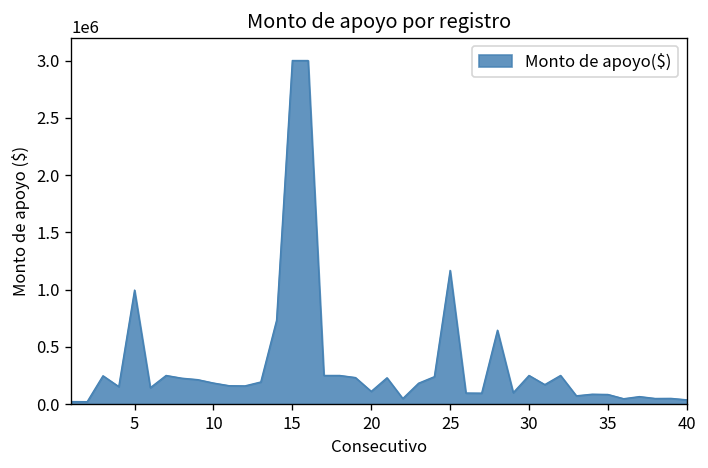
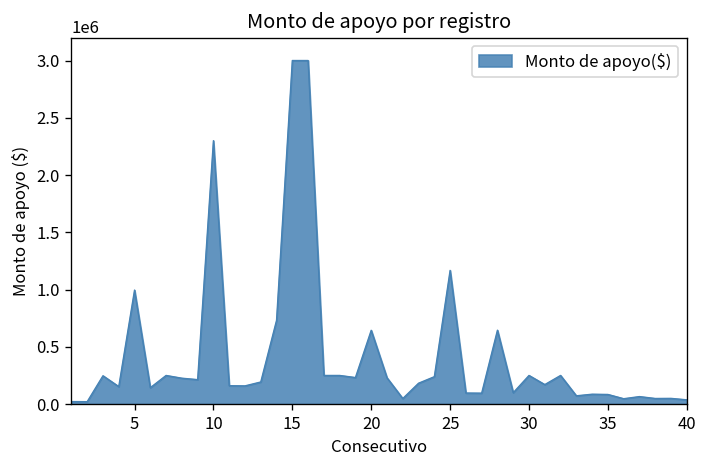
  {
    "5": 1000000,
-   "10": 200000,
+   "10": 2300000,
    "15": 3000000,
-   "20": 100000,
+   "20": 600000,
    "25": 1200000,
    "30": 300000,
    "35": 100000,
    "40": 0
  }
